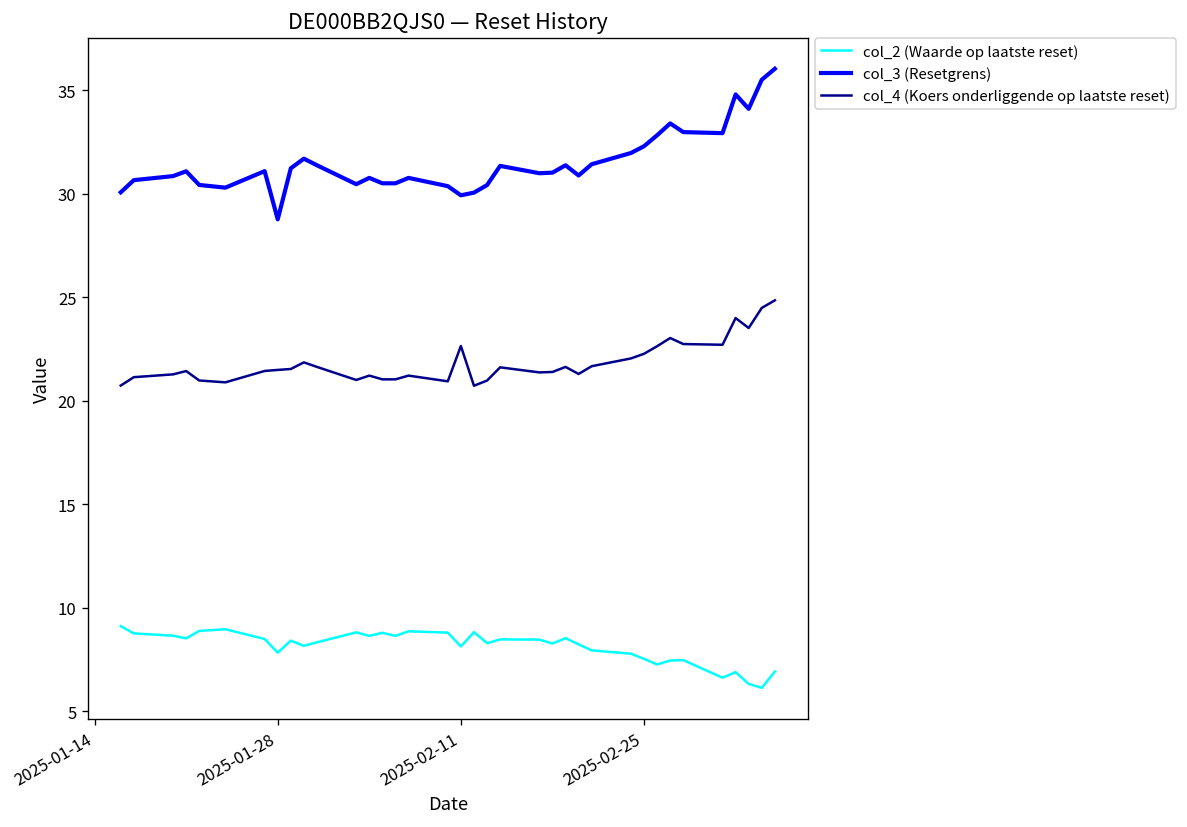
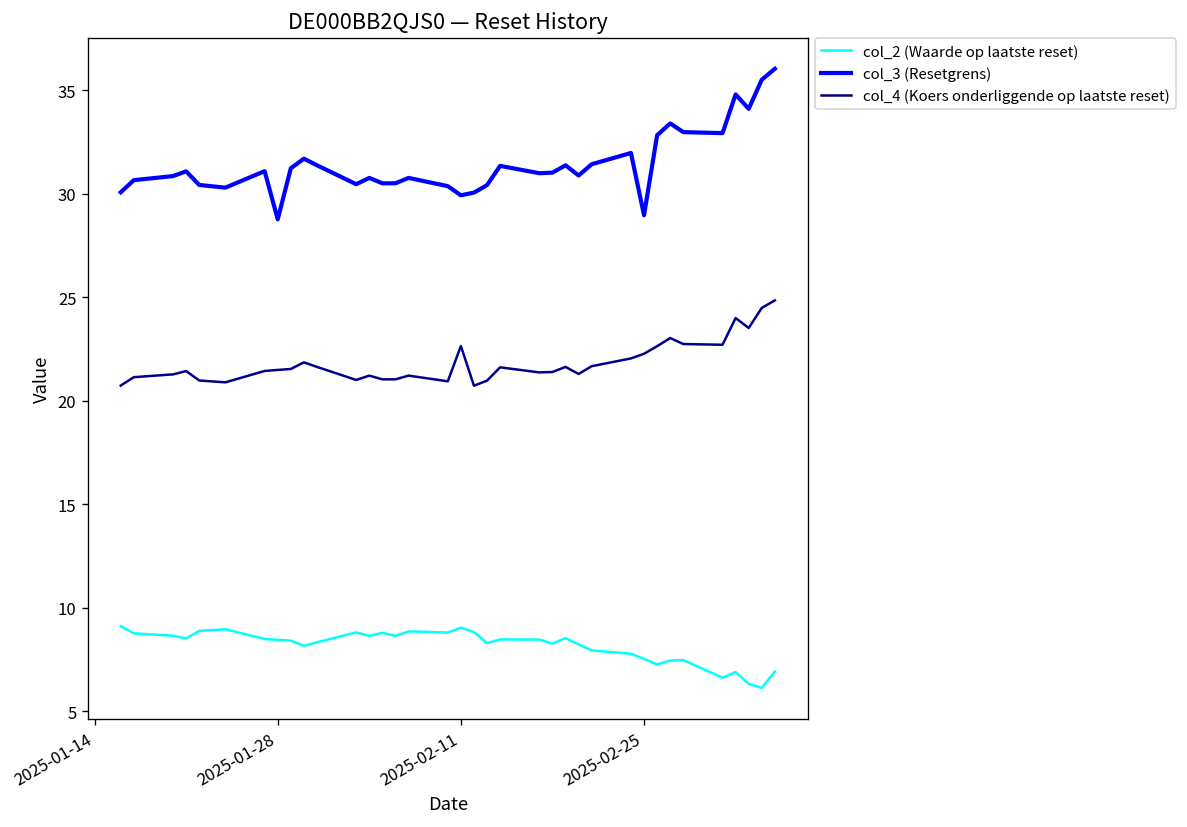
  {
    "col_2 (Waarde op laatste reset)": {
-     "2025-01-28": 7.8,
-     "2025-02-11": 8.1,
+     "2025-01-28": 8.5,
+     "2025-02-11": 9.1,
      "2025-02-25": 7.5
    },
    "col_3 (Resetgrens)": {
      "2025-01-28": 28.8,
      "2025-02-11": 29.9,
-     "2025-02-25": 32.3
+     "2025-02-25": 29.0
    },
    "col_4 (Koers onderliggende op laatste reset)": {
      "2025-01-28": 21.5,
      "2025-02-11": 22.7,
      "2025-02-25": 22.3
    }
  }
